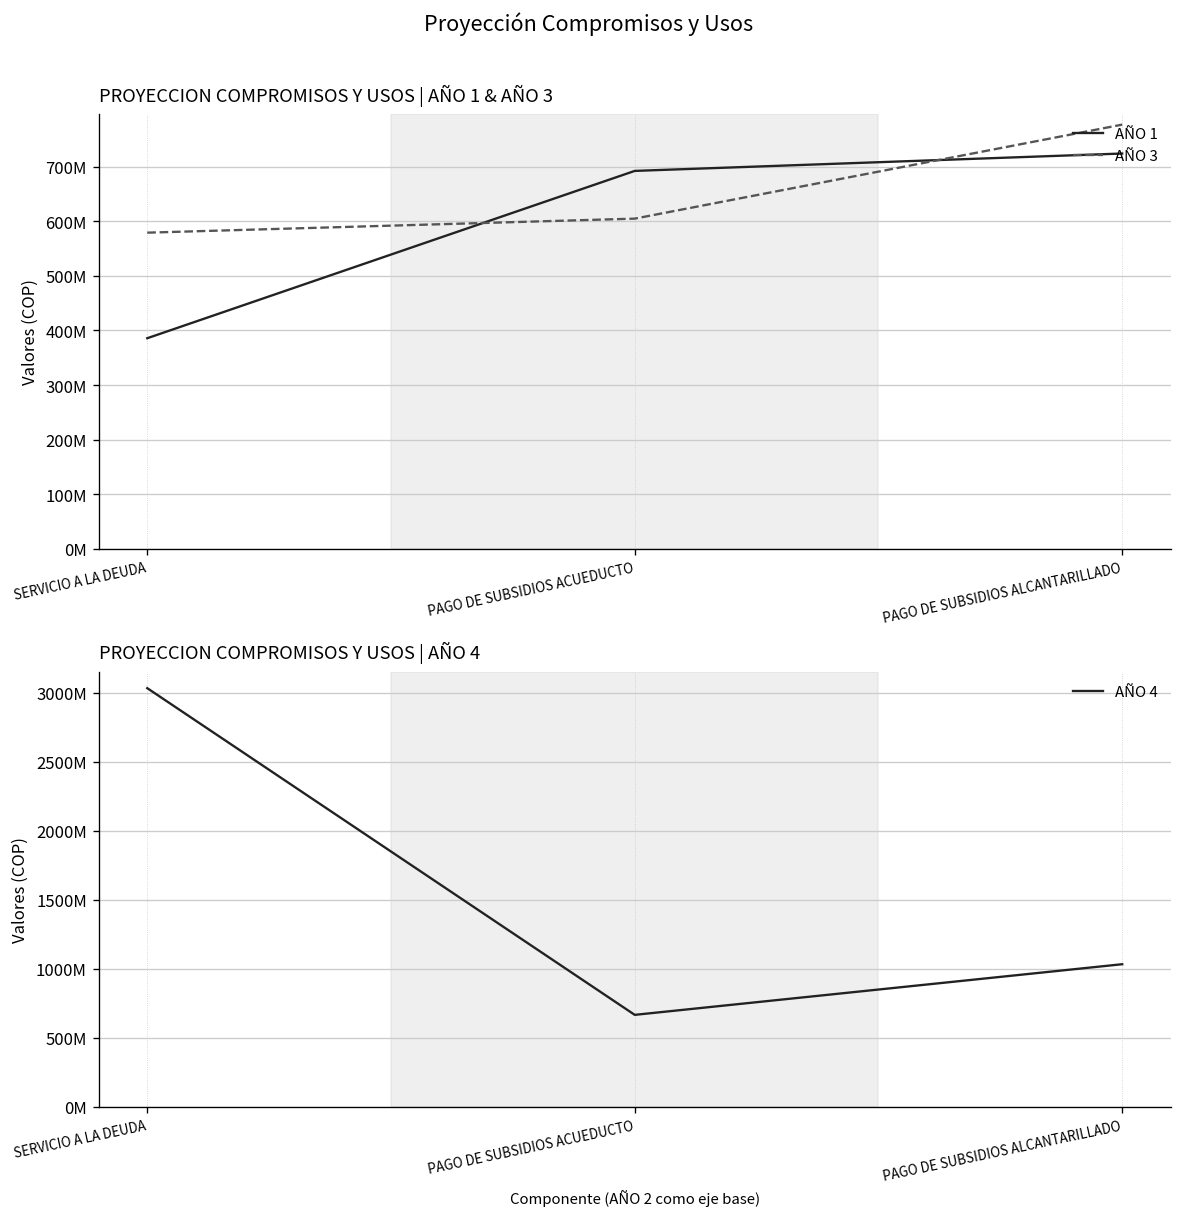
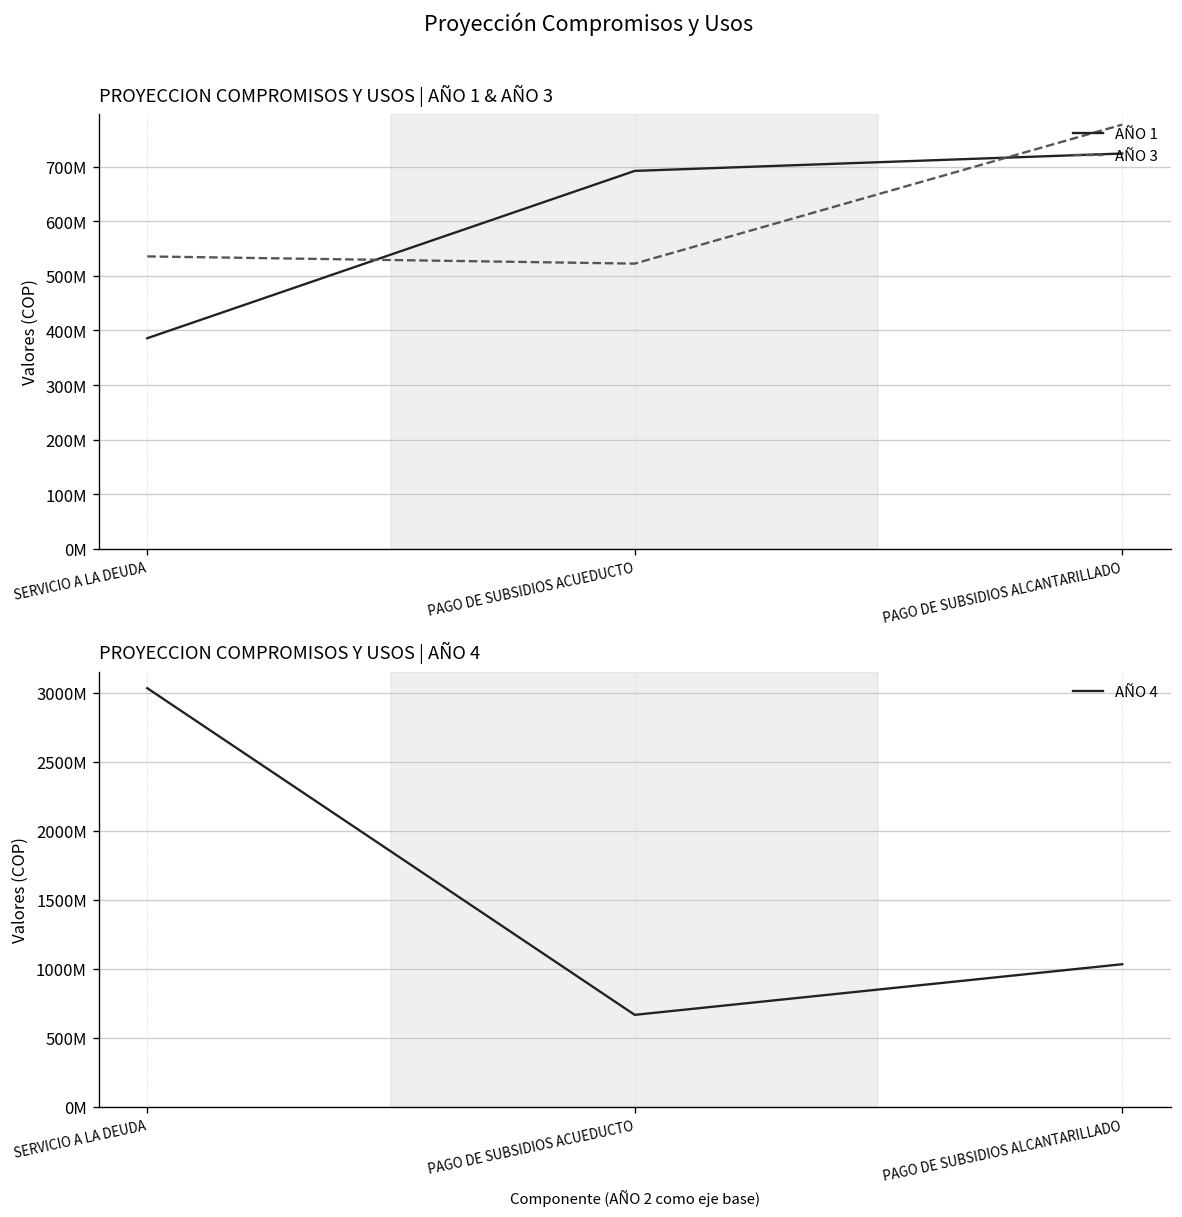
  {
    "PROYECCION COMPROMISOS Y USOS | AÑO 1 & AÑO 3": {
      "AÑO 1": {
        "SERVICIO A LA DEUDA": 390000000,
        "PAGO DE SUBSIDIOS ACUEDUCTO": 690000000,
        "PAGO DE SUBSIDIOS ALCANTARILLADO": 720000000
      },
      "AÑO 3": {
-       "SERVICIO A LA DEUDA": 580000000,
-       "PAGO DE SUBSIDIOS ACUEDUCTO": 600000000,
+       "SERVICIO A LA DEUDA": 540000000,
+       "PAGO DE SUBSIDIOS ACUEDUCTO": 520000000,
        "PAGO DE SUBSIDIOS ALCANTARILLADO": 780000000
      }
    },
    "PROYECCION COMPROMISOS Y USOS | AÑO 4": {
      "SERVICIO A LA DEUDA": 3030000000,
      "PAGO DE SUBSIDIOS ACUEDUCTO": 670000000,
      "PAGO DE SUBSIDIOS ALCANTARILLADO": 1030000000
    }
  }
